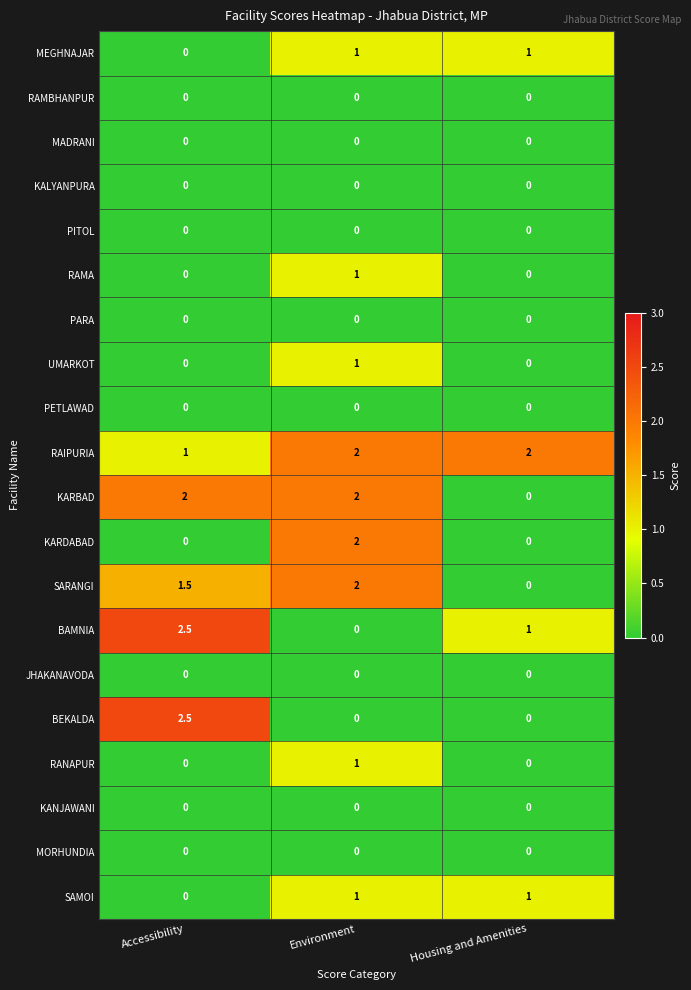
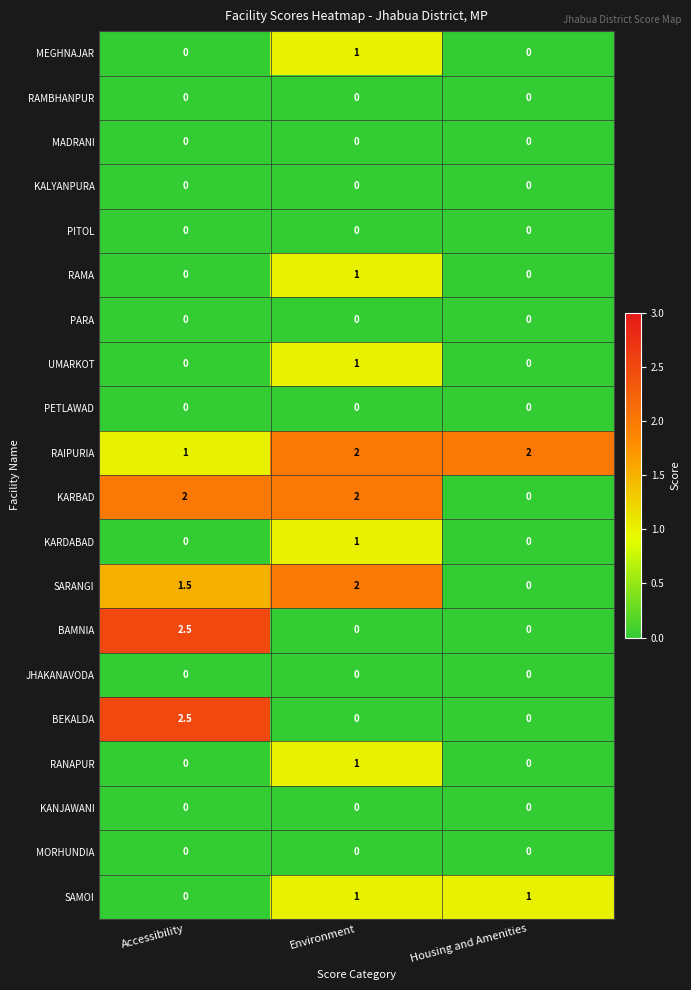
  {
    "MEGHNAJAR": {
      "Accessibility": 0,
      "Environment": 1,
-     "Housing and Amenities": 1
+     "Housing and Amenities": 0
    },
    "RAMBHANPUR": {
      "Accessibility": 0,
      "Environment": 0,
      "Housing and Amenities": 0
    },
    "MADRANI": {
      "Accessibility": 0,
      "Environment": 0,
      "Housing and Amenities": 0
    },
    "KALYANPURA": {
      "Accessibility": 0,
      "Environment": 0,
      "Housing and Amenities": 0
    },
    "PITOL": {
      "Accessibility": 0,
      "Environment": 0,
      "Housing and Amenities": 0
    },
    "RAMA": {
      "Accessibility": 0,
      "Environment": 1,
      "Housing and Amenities": 0
    },
    "PARA": {
      "Accessibility": 0,
      "Environment": 0,
      "Housing and Amenities": 0
    },
    "UMARKOT": {
      "Accessibility": 0,
      "Environment": 1,
      "Housing and Amenities": 0
    },
    "PETLAWAD": {
      "Accessibility": 0,
      "Environment": 0,
      "Housing and Amenities": 0
    },
    "RAIPURIA": {
      "Accessibility": 1,
      "Environment": 2,
      "Housing and Amenities": 2
    },
    "KARBAD": {
      "Accessibility": 2,
      "Environment": 2,
      "Housing and Amenities": 0
    },
    "KARDABAD": {
      "Accessibility": 0,
-     "Environment": 2,
+     "Environment": 1,
      "Housing and Amenities": 0
    },
    "SARANGI": {
      "Accessibility": 1.5,
      "Environment": 2,
      "Housing and Amenities": 0
    },
    "BAMNIA": {
      "Accessibility": 2.5,
      "Environment": 0,
-     "Housing and Amenities": 1
+     "Housing and Amenities": 0
    },
    "JHAKANAVODA": {
      "Accessibility": 0,
      "Environment": 0,
      "Housing and Amenities": 0
    },
    "BEKALDA": {
      "Accessibility": 2.5,
      "Environment": 0,
      "Housing and Amenities": 0
    },
    "RANAPUR": {
      "Accessibility": 0,
      "Environment": 1,
      "Housing and Amenities": 0
    },
    "KANJAWANI": {
      "Accessibility": 0,
      "Environment": 0,
      "Housing and Amenities": 0
    },
    "MORHUNDIA": {
      "Accessibility": 0,
      "Environment": 0,
      "Housing and Amenities": 0
    },
    "SAMOI": {
      "Accessibility": 0,
      "Environment": 1,
      "Housing and Amenities": 1
    }
  }
